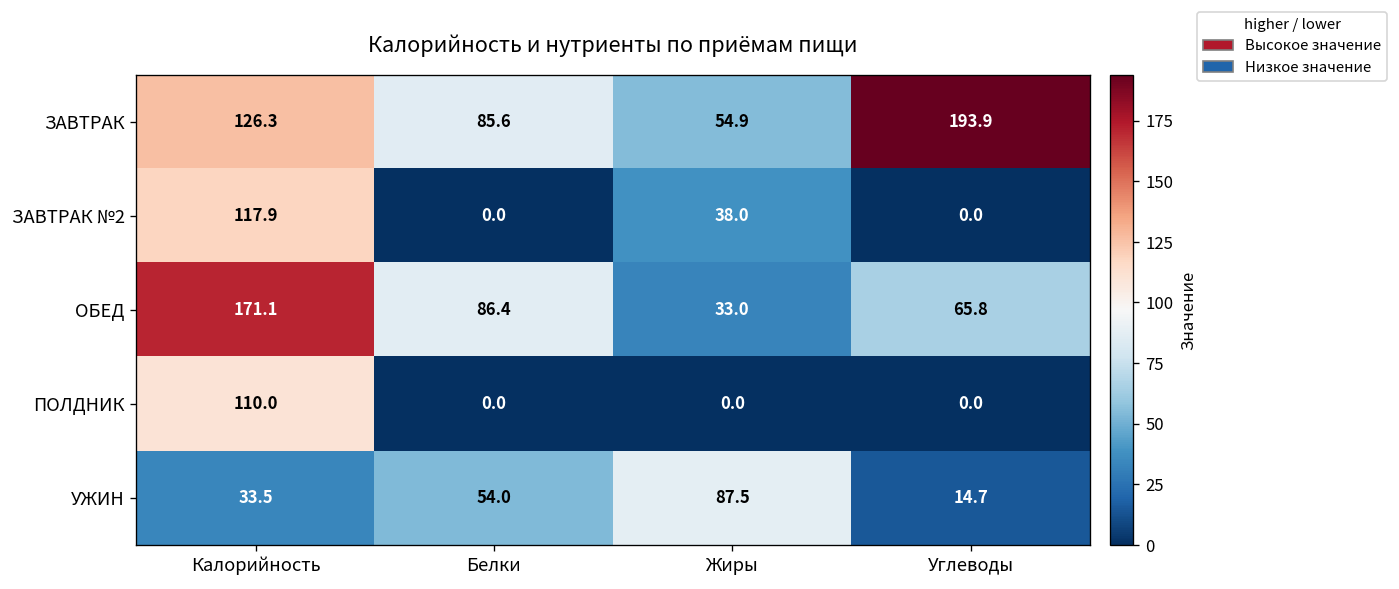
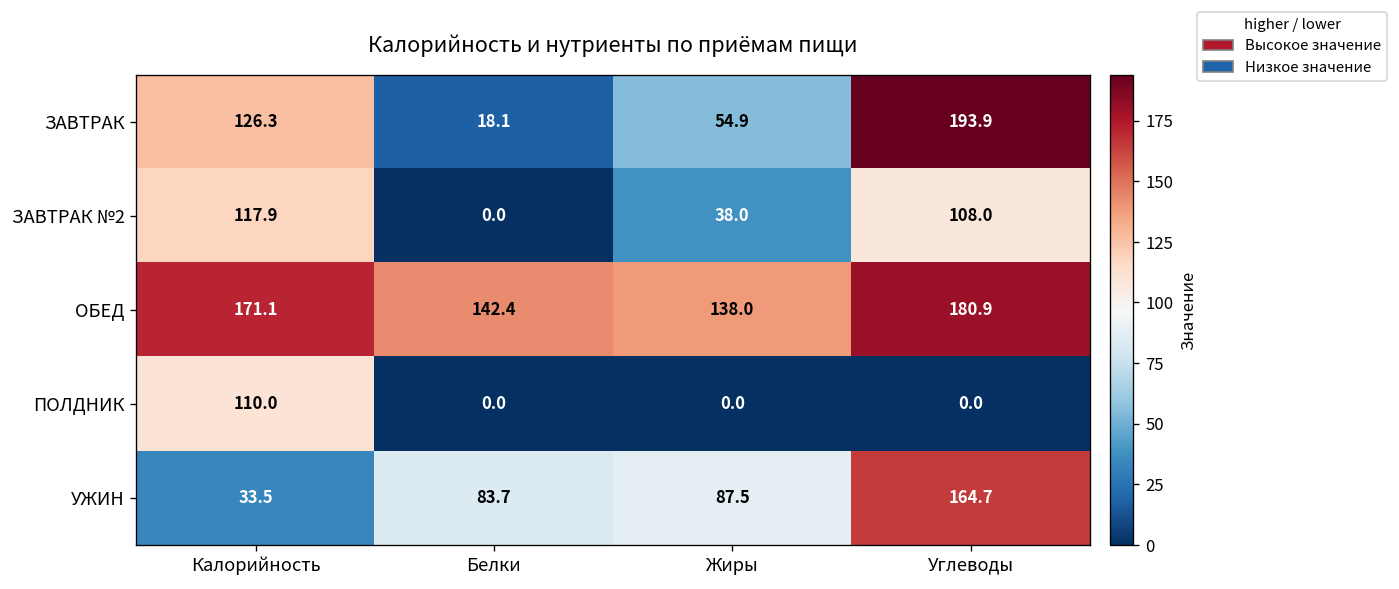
  {
    "ЗАВТРАК": {
      "Калорийность": 126.3,
-     "Белки": 85.6,
+     "Белки": 18.1,
      "Жиры": 54.9,
      "Углеводы": 193.9
    },
    "ЗАВТРАК №2": {
      "Калорийность": 117.9,
      "Белки": 0.0,
      "Жиры": 38.0,
-     "Углеводы": 0.0
+     "Углеводы": 108.0
    },
    "ОБЕД": {
      "Калорийность": 171.1,
-     "Белки": 86.4,
-     "Жиры": 33.0,
-     "Углеводы": 65.8
+     "Белки": 142.4,
+     "Жиры": 138.0,
+     "Углеводы": 180.9
    },
    "ПОЛДНИК": {
      "Калорийность": 110.0,
      "Белки": 0.0,
      "Жиры": 0.0,
      "Углеводы": 0.0
    },
    "УЖИН": {
      "Калорийность": 33.5,
-     "Белки": 54.0,
+     "Белки": 83.7,
      "Жиры": 87.5,
-     "Углеводы": 14.7
+     "Углеводы": 164.7
    }
  }
